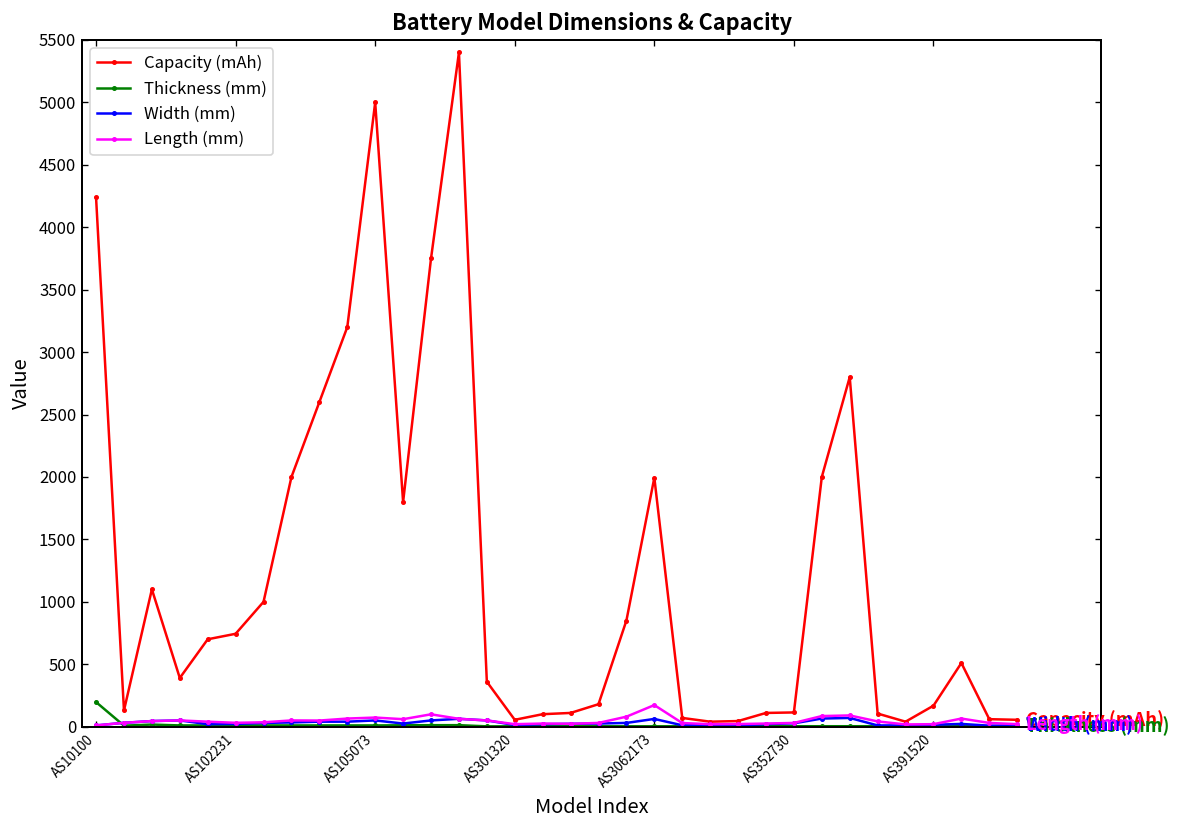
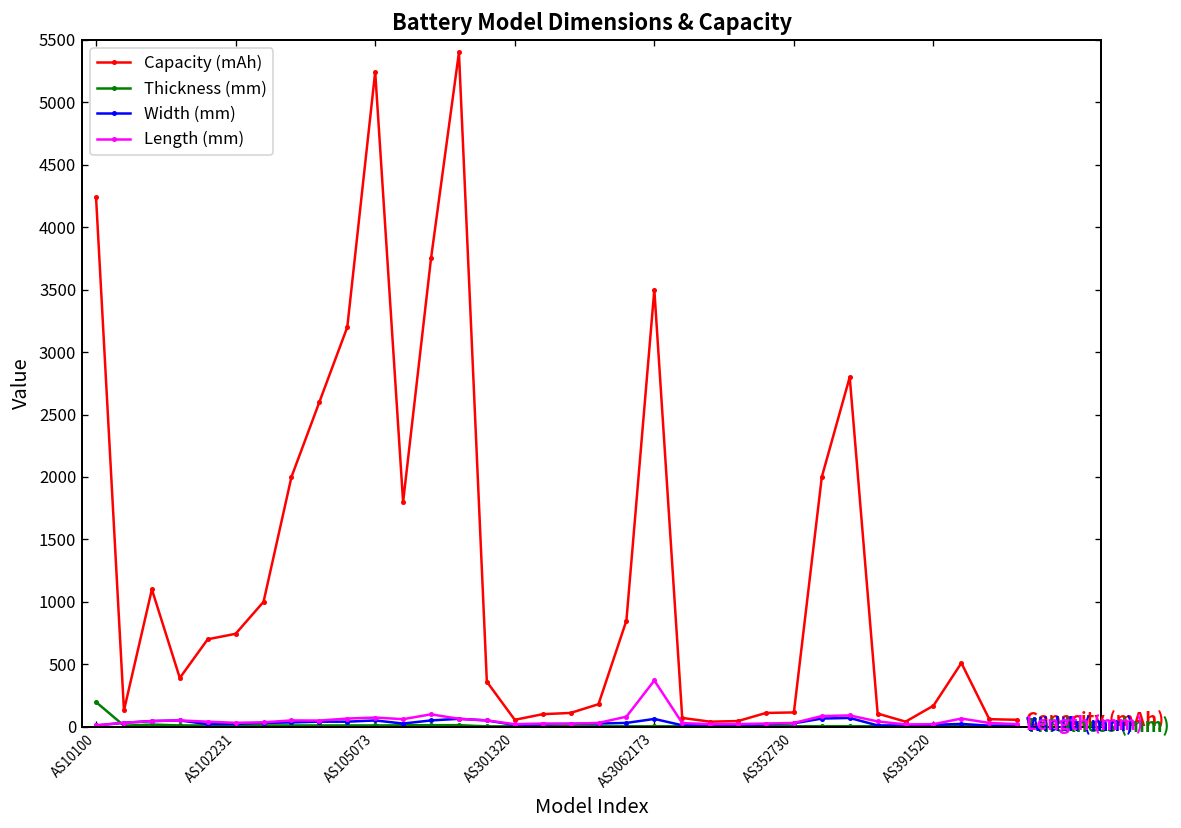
  {
    "Capacity (mAh)": {
      "AS10100": 4240,
      "AS102231": 740,
-     "AS105073": 5000,
+     "AS105073": 5250,
      "AS301320": 60,
-     "AS3062173": 1990,
+     "AS3062173": 3500,
      "AS352730": 110,
      "AS391520": 170
    },
    "Thickness (mm)": {
      "AS10100": 200,
      "AS105073": 10,
      "AS3062173": 0
    },
    "Width (mm)": {
      "AS3062173": 60
    },
    "Length (mm)": {
-     "AS3062173": 170
+     "AS3062173": 370
    }
  }
